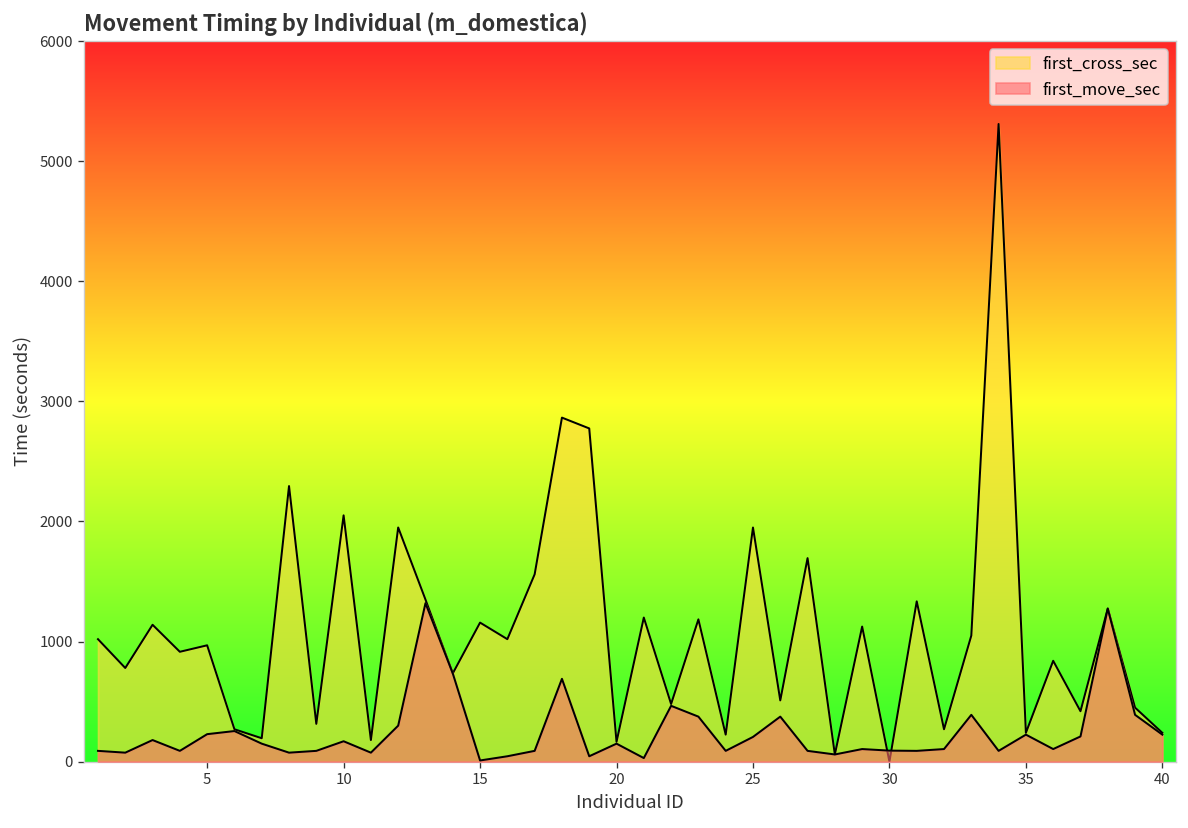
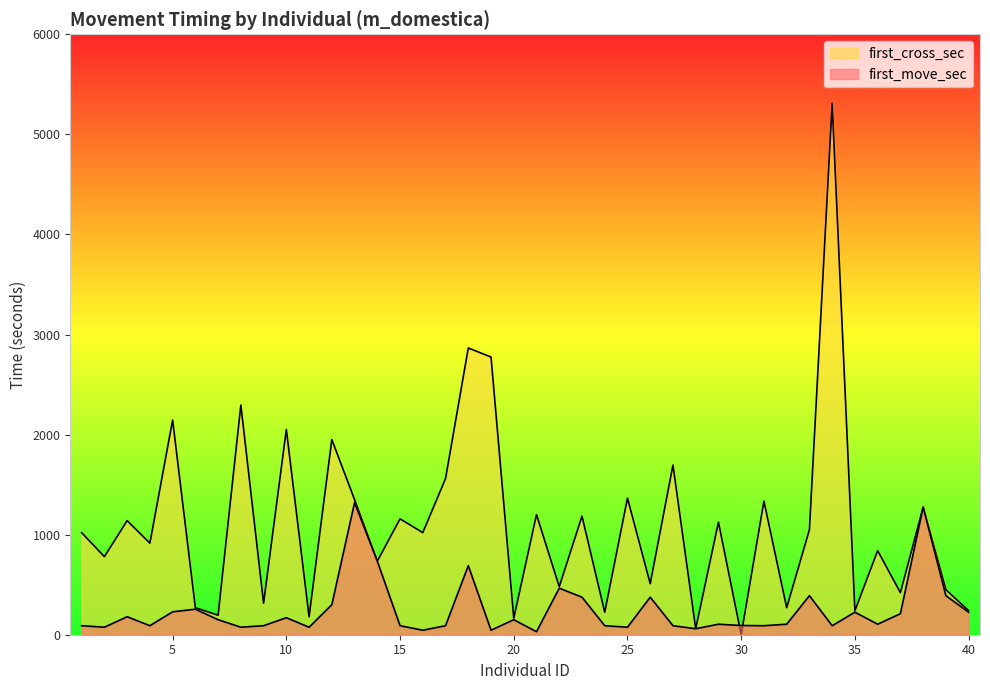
  {
    "first_cross_sec": {
-     "5": 970,
+     "5": 2150,
      "10": 2050,
      "15": 1160,
-     "25": 1950,
+     "25": 1370,
      "30": 0
    },
    "first_move_sec": {
      "5": 230,
      "10": 170,
-     "15": 10,
-     "25": 210,
+     "15": 90,
+     "25": 80,
      "30": 90
    }
  }
